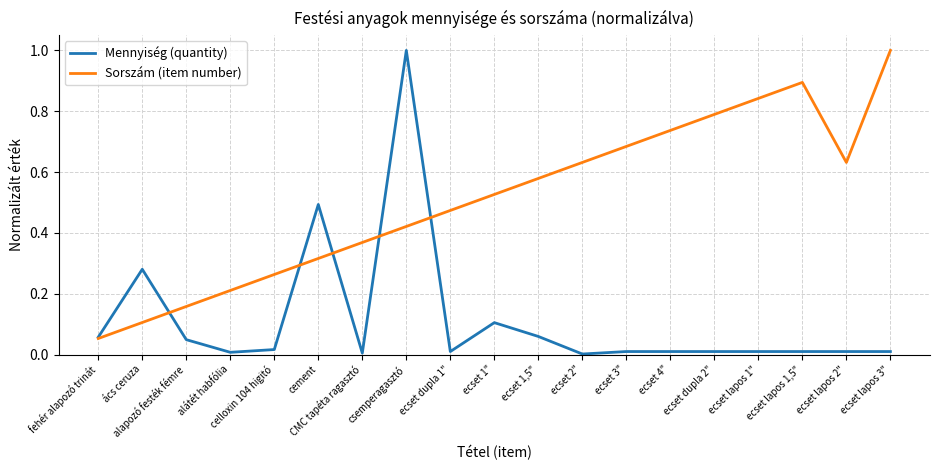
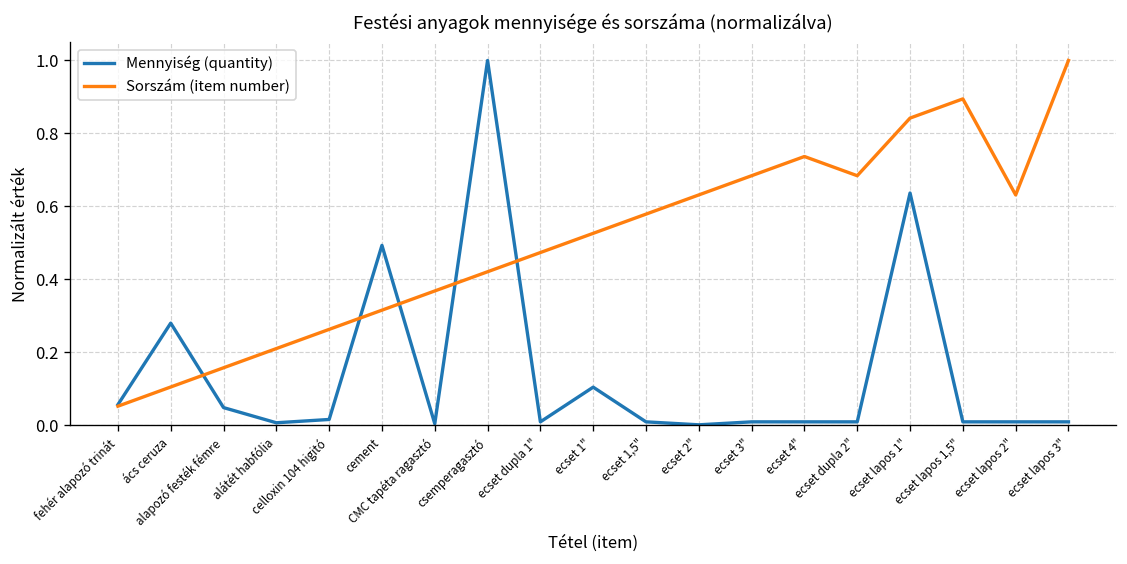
  {
    "Mennyiség (quantity)": {
      "ács ceruza": 0.28,
      "alapozó festék fémre": 0.05,
      "alátét habfólia": 0.01,
      "celloxin 104 higitó": 0.02,
      "cement": 0.49,
      "CMC tapéta ragasztó": 0.00,
      "csemperagasztó": 1.00,
      "ecset dupla 1\"": 0.01,
      "ecset 1\"": 0.10,
-     "ecset 1,5\"": 0.06,
+     "ecset 1,5\"": 0.01,
      "ecset 2\"": 0.00,
      "ecset 3\"": 0.01,
      "ecset 4\"": 0.01,
      "ecset dupla 2\"": 0.01,
-     "ecset lapos 1\"": 0.01,
+     "ecset lapos 1\"": 0.64,
      "ecset lapos 1,5\"": 0.01,
      "ecset lapos 2\"": 0.01,
      "ecset lapos 3\"": 0.01
    },
    "Sorszám (item number)": {
      "ács ceruza": 0.11,
      "alapozó festék fémre": 0.16,
      "alátét habfólia": 0.21,
      "celloxin 104 higitó": 0.26,
      "cement": 0.32,
      "CMC tapéta ragasztó": 0.37,
      "csemperagasztó": 0.42,
      "ecset dupla 1\"": 0.47,
      "ecset 1\"": 0.53,
      "ecset 1,5\"": 0.58,
      "ecset 2\"": 0.63,
      "ecset 3\"": 0.68,
      "ecset 4\"": 0.74,
-     "ecset dupla 2\"": 0.79,
+     "ecset dupla 2\"": 0.68,
      "ecset lapos 1\"": 0.84,
      "ecset lapos 1,5\"": 0.89,
      "ecset lapos 2\"": 0.63,
      "ecset lapos 3\"": 1.00
    }
  }
